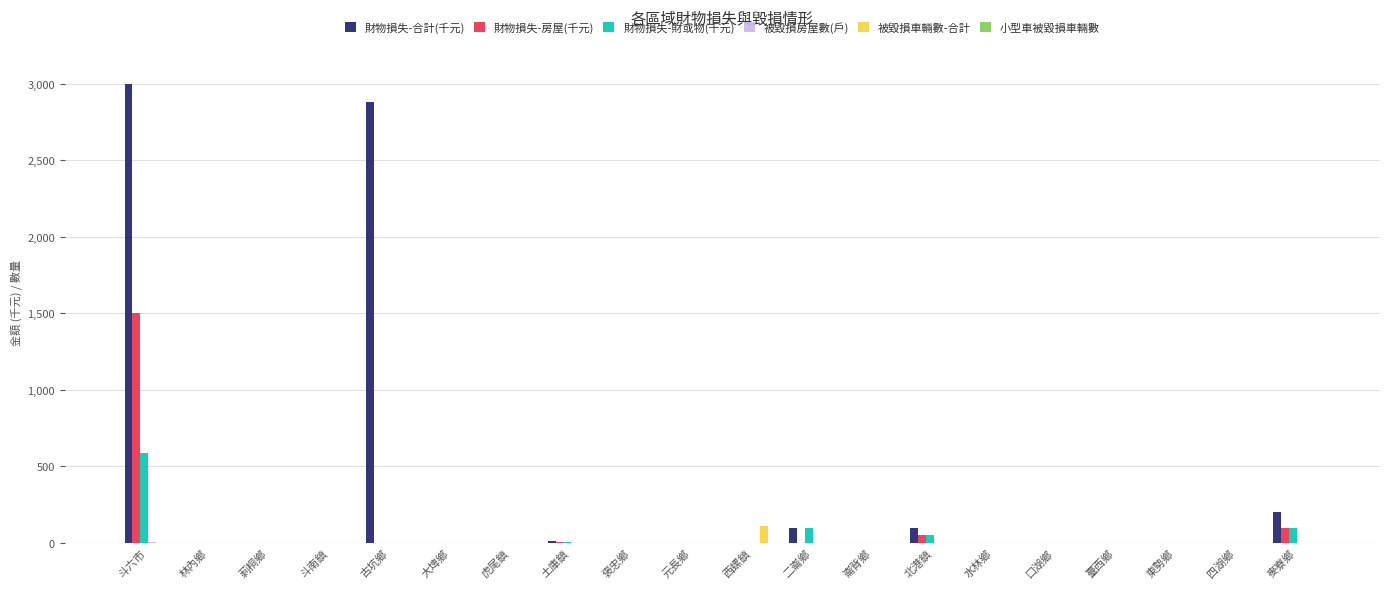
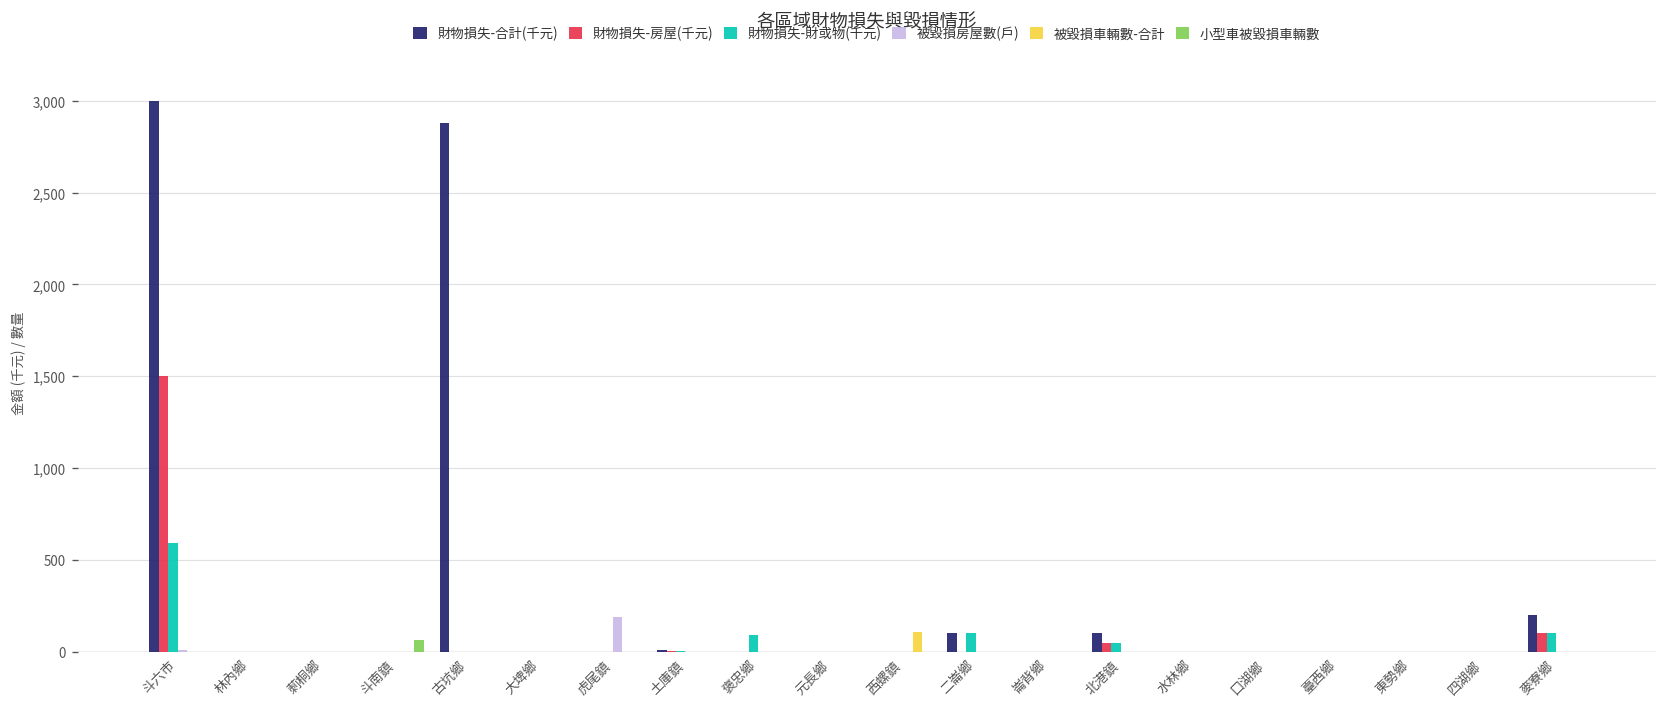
  {
    "財物損失-合計(千元)": {
      "斗六市": "3,000",
      "林內鄉": "0",
      "莿桐鄉": "0",
      "斗南鎮": "0",
      "古坑鄉": "2,880",
      "大埤鄉": "0",
      "虎尾鎮": "0",
      "褒忠鄉": "0",
      "元長鄉": "0",
      "西螺鎮": "0",
      "二崙鄉": "100",
      "崙背鄉": "0",
      "北港鎮": "100",
      "水林鄉": "0",
      "口湖鄉": "0",
      "臺西鄉": "0",
      "東勢鄉": "0",
      "四湖鄉": "0",
      "麥寮鄉": "200"
    },
    "財物損失-房屋(千元)": {
      "斗六市": "1,500",
      "林內鄉": "0",
      "莿桐鄉": "0",
      "斗南鎮": "0",
      "古坑鄉": "0",
      "大埤鄉": "0",
      "虎尾鎮": "0",
      "褒忠鄉": "0",
      "元長鄉": "0",
      "西螺鎮": "0",
      "二崙鄉": "0",
      "崙背鄉": "0",
      "北港鎮": "50",
      "水林鄉": "0",
      "口湖鄉": "0",
      "臺西鄉": "0",
      "東勢鄉": "0",
      "四湖鄉": "0",
      "麥寮鄉": "100"
    },
    "財物損失-財或物(千元)": {
      "斗六市": "590",
      "林內鄉": "0",
      "莿桐鄉": "0",
      "斗南鎮": "0",
      "古坑鄉": "0",
      "大埤鄉": "0",
      "虎尾鎮": "0",
-     "褒忠鄉": "0",
+     "褒忠鄉": "90",
      "元長鄉": "0",
      "西螺鎮": "0",
      "二崙鄉": "100",
      "崙背鄉": "0",
      "北港鎮": "50",
      "水林鄉": "0",
      "口湖鄉": "0",
      "臺西鄉": "0",
      "東勢鄉": "0",
      "四湖鄉": "0",
      "麥寮鄉": "100"
    },
    "被毀損房屋數(戶)": {
      "林內鄉": "0",
      "莿桐鄉": "0",
      "斗南鎮": "0",
      "古坑鄉": "0",
      "大埤鄉": "0",
-     "虎尾鎮": "0",
+     "虎尾鎮": "190",
      "褒忠鄉": "0",
      "元長鄉": "0",
      "西螺鎮": "0",
      "二崙鄉": "0",
      "崙背鄉": "0",
      "北港鎮": "0",
      "水林鄉": "0",
      "口湖鄉": "0",
      "臺西鄉": "0",
      "東勢鄉": "0",
      "四湖鄉": "0"
    },
    "被毀損車輛數-合計": {
      "斗六市": "0",
      "林內鄉": "0",
      "莿桐鄉": "0",
      "斗南鎮": "0",
      "古坑鄉": "0",
      "大埤鄉": "0",
      "虎尾鎮": "0",
      "土庫鎮": "0",
      "褒忠鄉": "0",
      "元長鄉": "0",
      "西螺鎮": "110",
      "崙背鄉": "0",
      "北港鎮": "0",
      "水林鄉": "0",
      "口湖鄉": "0",
      "臺西鄉": "0",
      "東勢鄉": "0",
      "四湖鄉": "0",
      "麥寮鄉": "0"
    },
    "小型車被毀損車輛數": {
      "斗六市": "0",
      "林內鄉": "0",
      "莿桐鄉": "0",
-     "斗南鎮": "0",
+     "斗南鎮": "70",
      "古坑鄉": "0",
      "大埤鄉": "0",
      "虎尾鎮": "0",
      "土庫鎮": "0",
      "褒忠鄉": "0",
      "元長鄉": "0",
      "西螺鎮": "0",
      "崙背鄉": "0",
      "北港鎮": "0",
      "水林鄉": "0",
      "口湖鄉": "0",
      "臺西鄉": "0",
      "東勢鄉": "0",
      "四湖鄉": "0",
      "麥寮鄉": "0"
    }
  }
